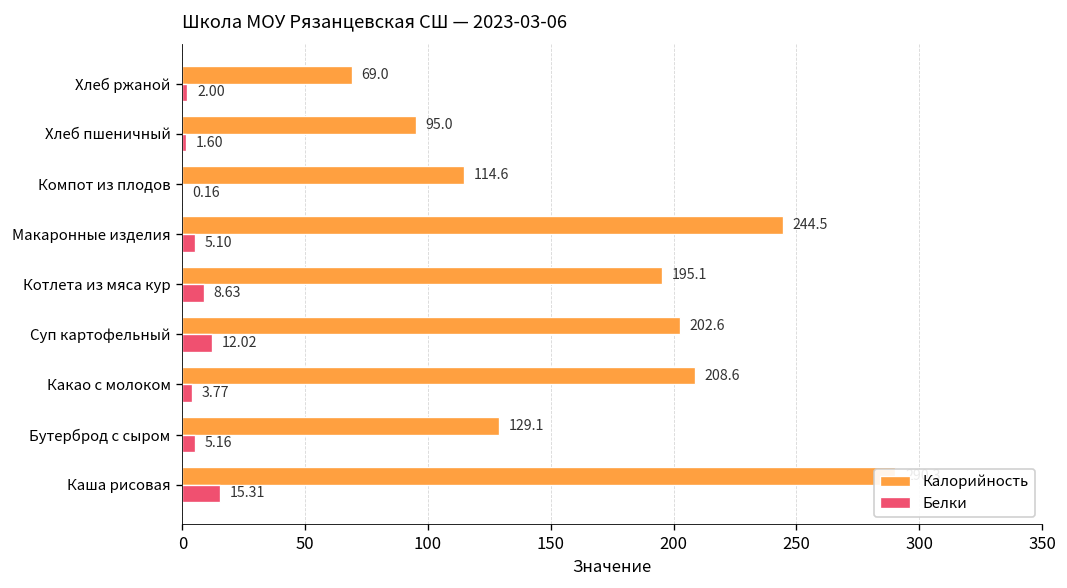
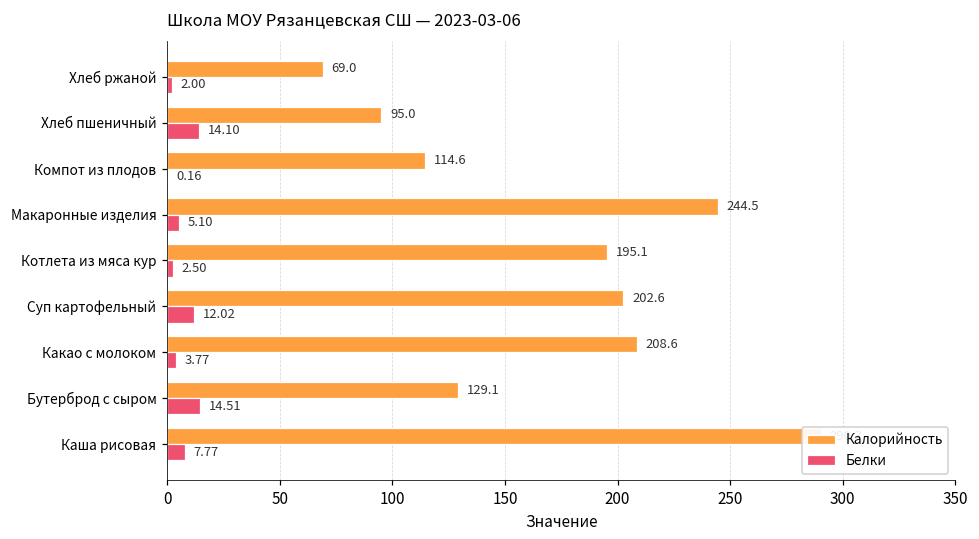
  {
    "Калорийность": {
      "Хлеб ржаной": 69.0,
      "Хлеб пшеничный": 95.0,
      "Компот из плодов": 114.6,
      "Макаронные изделия": 244.5,
      "Котлета из мяса кур": 195.1,
      "Суп картофельный": 202.6,
      "Какао с молоком": 208.6,
      "Бутерброд с сыром": 129.1
    },
    "Белки": {
      "Хлеб ржаной": 2.00,
-     "Хлеб пшеничный": 1.60,
+     "Хлеб пшеничный": 14.10,
      "Компот из плодов": 0.16,
      "Макаронные изделия": 5.10,
-     "Котлета из мяса кур": 8.63,
+     "Котлета из мяса кур": 2.50,
      "Суп картофельный": 12.02,
      "Какао с молоком": 3.77,
-     "Бутерброд с сыром": 5.16,
-     "Каша рисовая": 15.31
+     "Бутерброд с сыром": 14.51,
+     "Каша рисовая": 7.77
    }
  }
